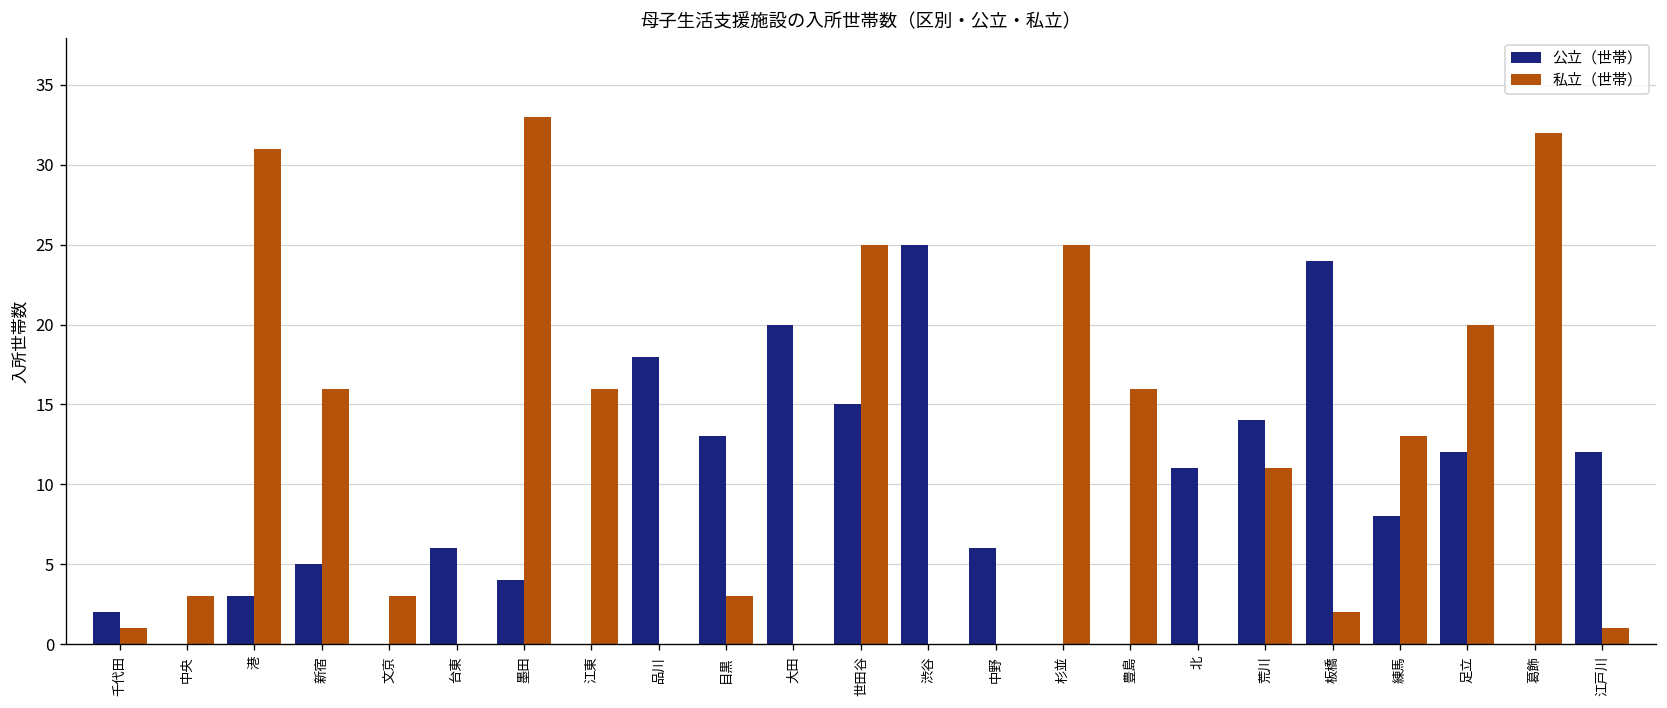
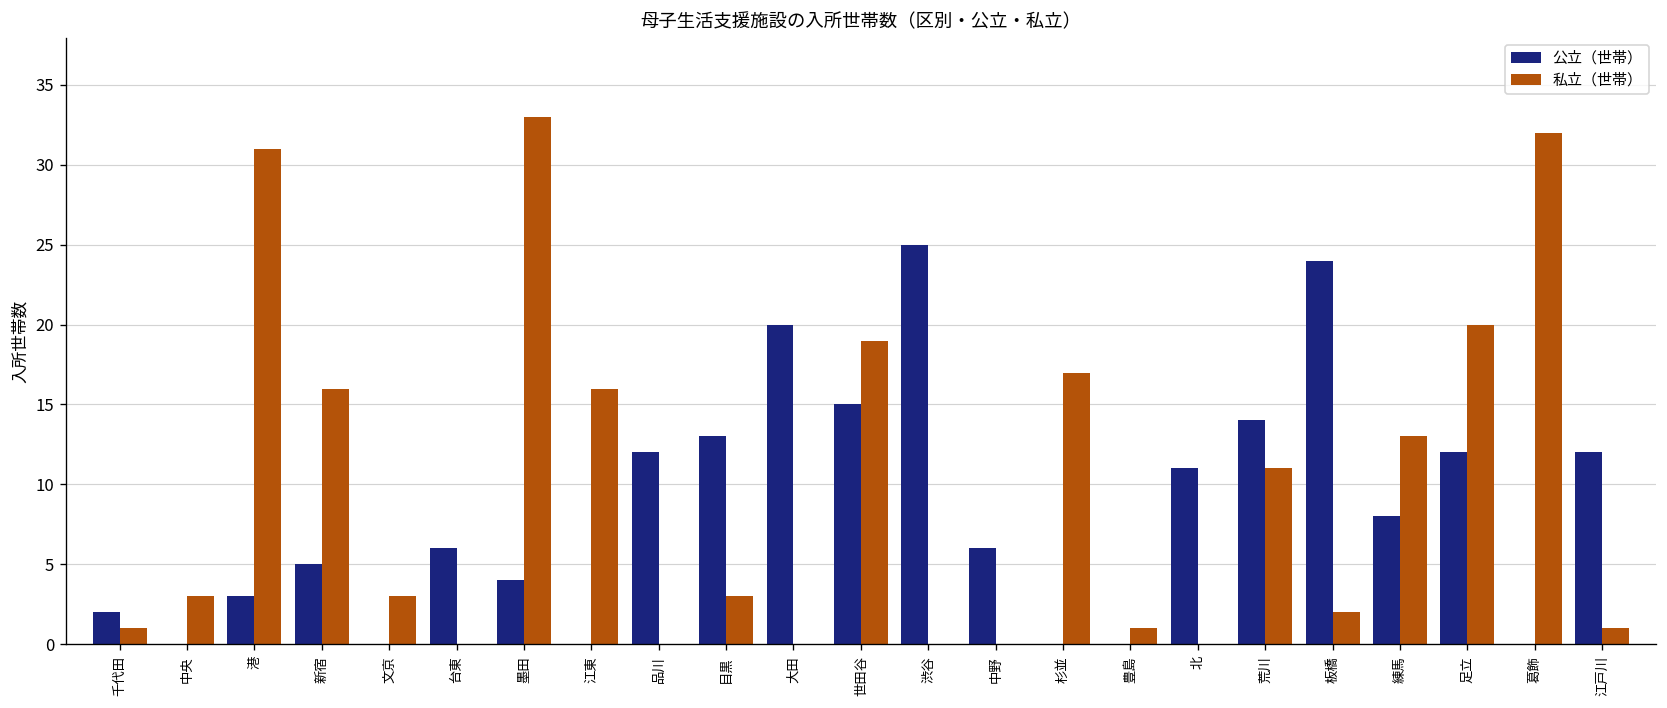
  {
    "公立（世帯）": {
      "千代田": 2,
      "中央": 0,
      "港": 3,
      "新宿": 5,
      "文京": 0,
      "台東": 6,
      "墨田": 4,
      "江東": 0,
-     "品川": 18,
+     "品川": 12,
      "目黒": 13,
      "大田": 20,
      "世田谷": 15,
      "渋谷": 25,
      "中野": 6,
      "杉並": 0,
      "豊島": 0,
      "北": 11,
      "荒川": 14,
      "板橋": 24,
      "練馬": 8,
      "足立": 12,
      "葛飾": 0,
      "江戸川": 12
    },
    "私立（世帯）": {
      "千代田": 1,
      "中央": 3,
      "港": 31,
      "新宿": 16,
      "文京": 3,
      "台東": 0,
      "墨田": 33,
      "江東": 16,
      "品川": 0,
      "目黒": 3,
      "大田": 0,
-     "世田谷": 25,
+     "世田谷": 19,
      "渋谷": 0,
      "中野": 0,
-     "杉並": 25,
-     "豊島": 16,
+     "杉並": 17,
+     "豊島": 1,
      "北": 0,
      "荒川": 11,
      "板橋": 2,
      "練馬": 13,
      "足立": 20,
      "葛飾": 32,
      "江戸川": 1
    }
  }
